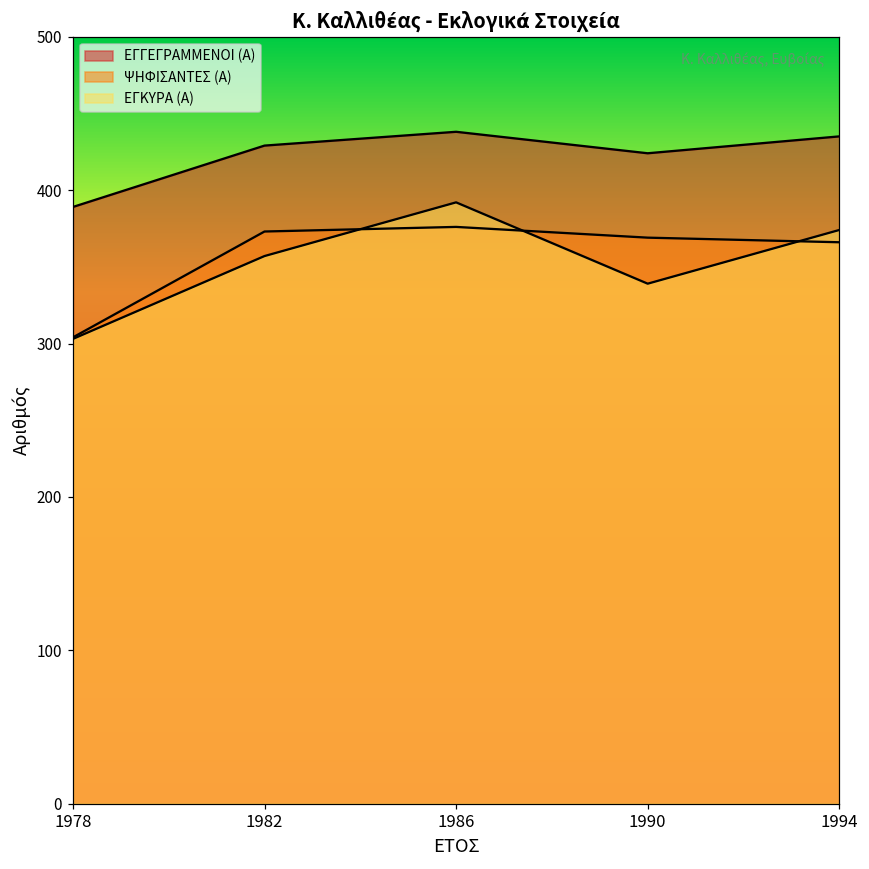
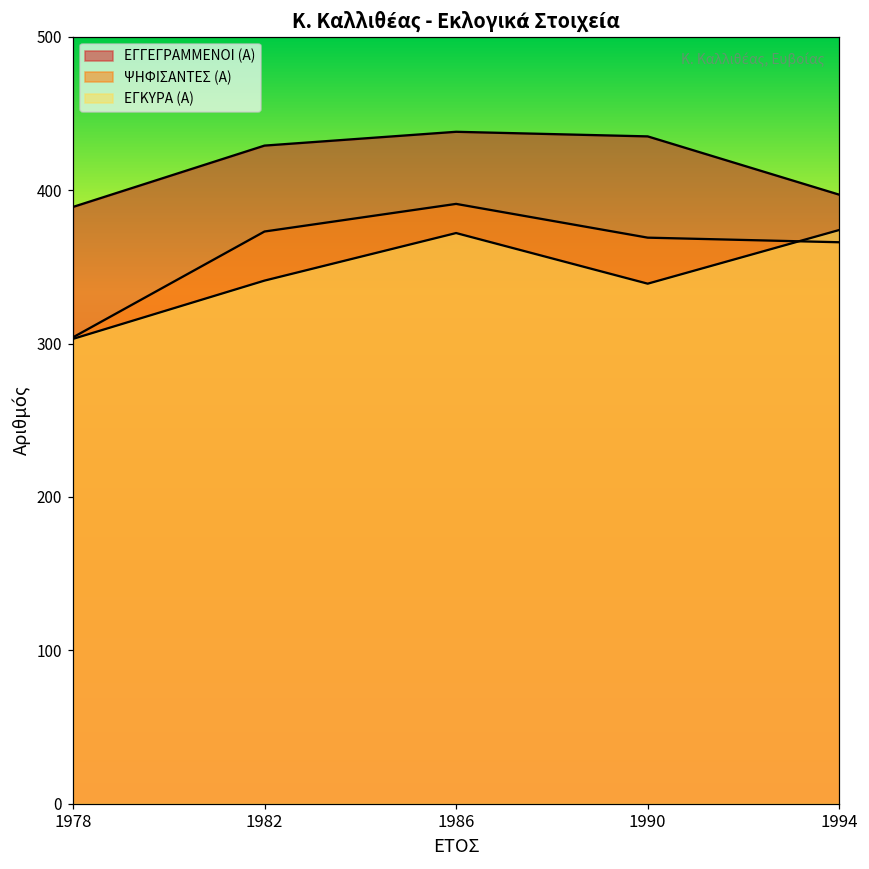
  {
    "ΕΓΓΕΓΡΑΜΜΕΝΟΙ (Α)": {
      "1978": 389,
      "1982": 429,
      "1986": 438,
-     "1990": 424,
-     "1994": 435
+     "1990": 435,
+     "1994": 397
    },
    "ΨΗΦΙΣΑΝΤΕΣ (Α)": {
      "1982": 373,
-     "1986": 376,
+     "1986": 391,
      "1990": 369,
      "1994": 366
    },
    "ΕΓΚΥΡΑ (Α)": {
-     "1982": 357,
-     "1986": 392,
+     "1982": 341,
+     "1986": 372,
      "1990": 339,
      "1994": 374
    }
  }
